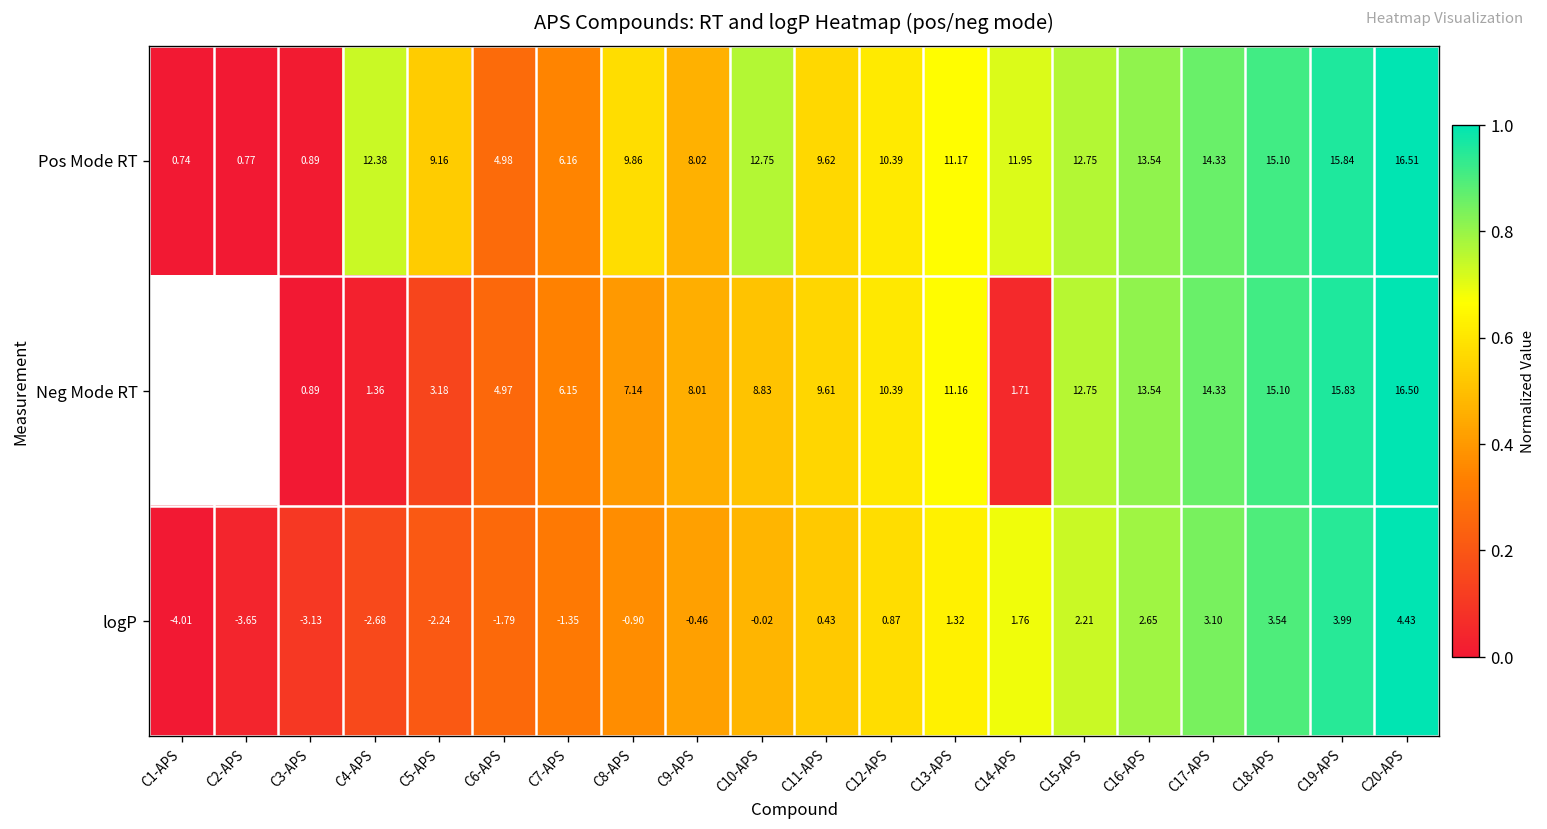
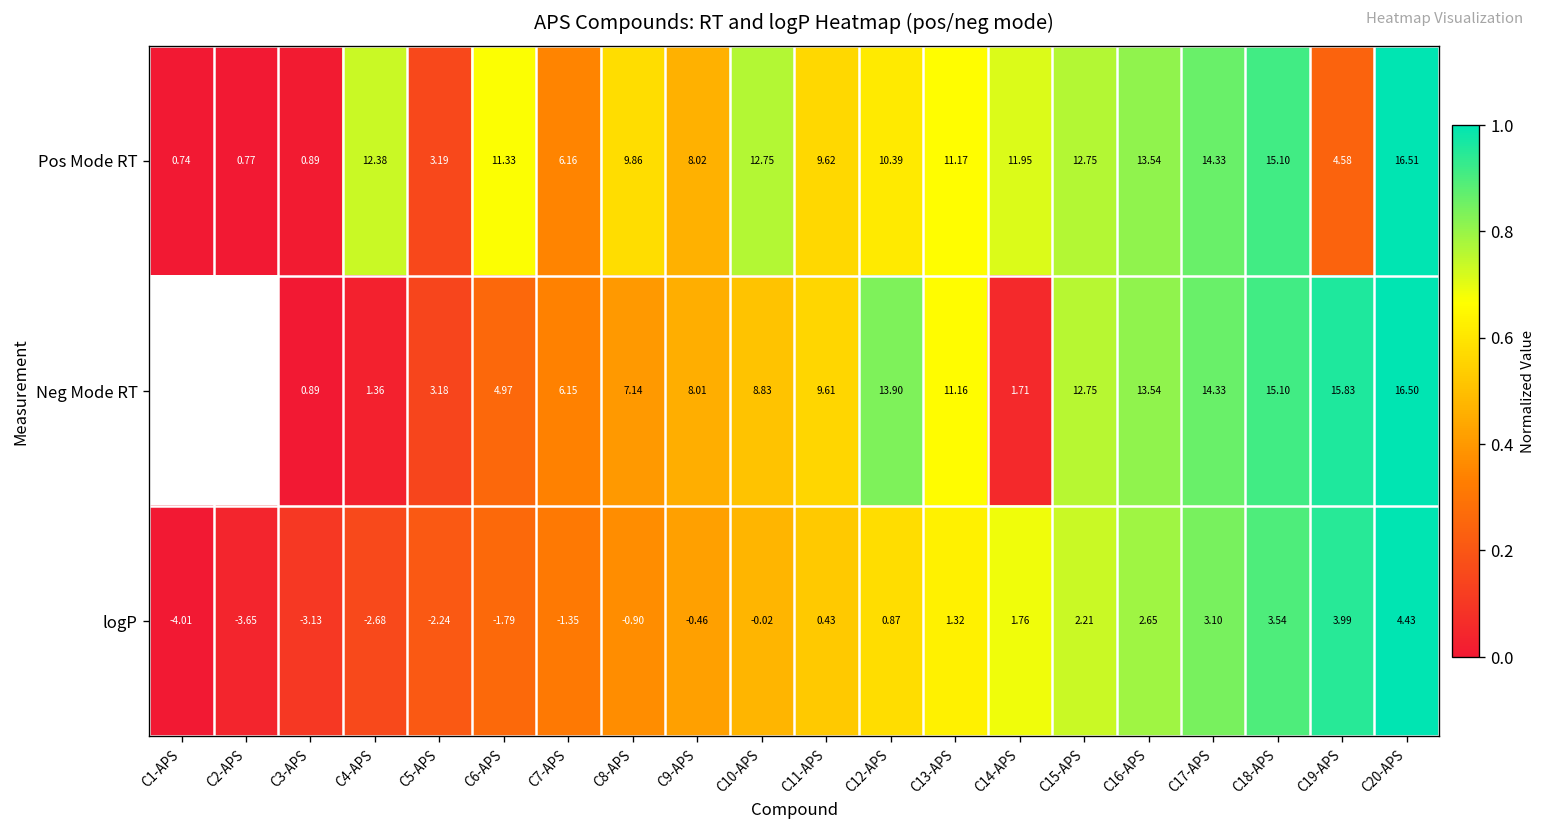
  {
    "Pos Mode RT": {
      "C1-APS": 0.74,
      "C2-APS": 0.77,
      "C3-APS": 0.89,
      "C4-APS": 12.38,
-     "C5-APS": 9.16,
-     "C6-APS": 4.98,
+     "C5-APS": 3.19,
+     "C6-APS": 11.33,
      "C7-APS": 6.16,
      "C8-APS": 9.86,
      "C9-APS": 8.02,
      "C10-APS": 12.75,
      "C11-APS": 9.62,
      "C12-APS": 10.39,
      "C13-APS": 11.17,
      "C14-APS": 11.95,
      "C15-APS": 12.75,
      "C16-APS": 13.54,
      "C17-APS": 14.33,
      "C18-APS": 15.10,
-     "C19-APS": 15.84,
+     "C19-APS": 4.58,
      "C20-APS": 16.51
    },
    "Neg Mode RT": {
      "C3-APS": 0.89,
      "C4-APS": 1.36,
      "C5-APS": 3.18,
      "C6-APS": 4.97,
      "C7-APS": 6.15,
      "C8-APS": 7.14,
      "C9-APS": 8.01,
      "C10-APS": 8.83,
      "C11-APS": 9.61,
-     "C12-APS": 10.39,
+     "C12-APS": 13.90,
      "C13-APS": 11.16,
      "C14-APS": 1.71,
      "C15-APS": 12.75,
      "C16-APS": 13.54,
      "C17-APS": 14.33,
      "C18-APS": 15.10,
      "C19-APS": 15.83,
      "C20-APS": 16.50
    },
    "logP": {
      "C1-APS": -4.01,
      "C2-APS": -3.65,
      "C3-APS": -3.13,
      "C4-APS": -2.68,
      "C5-APS": -2.24,
      "C6-APS": -1.79,
      "C7-APS": -1.35,
      "C8-APS": -0.90,
      "C9-APS": -0.46,
      "C10-APS": -0.02,
      "C11-APS": 0.43,
      "C12-APS": 0.87,
      "C13-APS": 1.32,
      "C14-APS": 1.76,
      "C15-APS": 2.21,
      "C16-APS": 2.65,
      "C17-APS": 3.10,
      "C18-APS": 3.54,
      "C19-APS": 3.99,
      "C20-APS": 4.43
    }
  }
